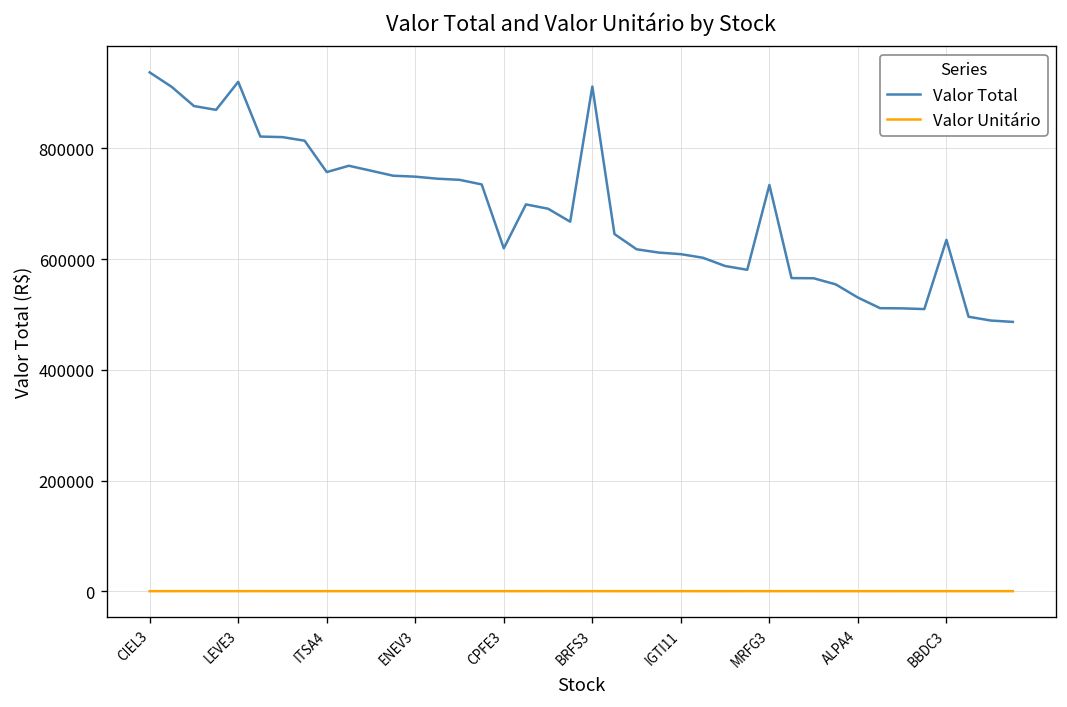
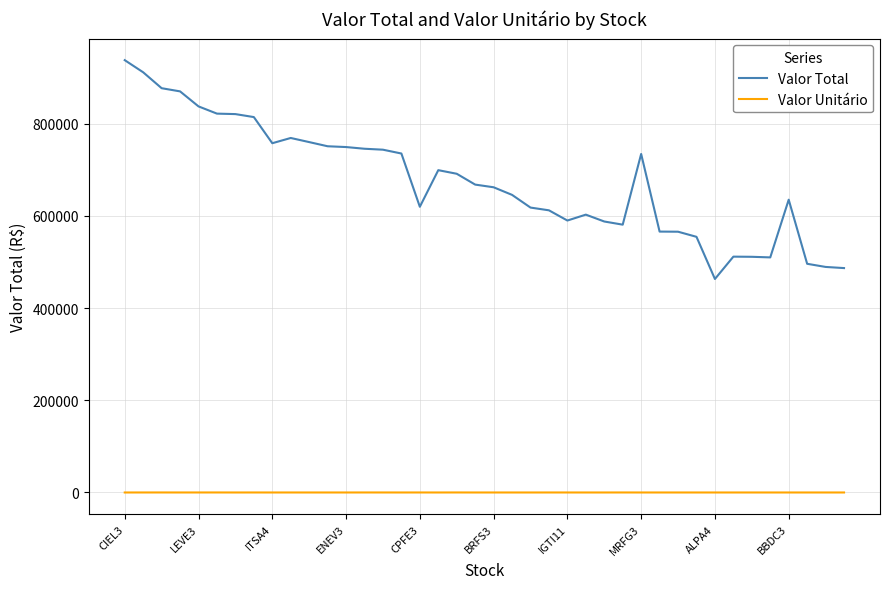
  {
    "Valor Total": {
      "CIEL3": 940000,
-     "LEVE3": 920000,
+     "LEVE3": 840000,
      "ITSA4": 760000,
      "ENEV3": 750000,
      "CPFE3": 620000,
-     "BRFS3": 910000,
-     "IGTI11": 610000,
+     "BRFS3": 660000,
+     "IGTI11": 590000,
      "MRFG3": 730000,
-     "ALPA4": 530000,
+     "ALPA4": 460000,
      "BBDC3": 630000
    },
    "Valor Unitário": {
      "CIEL3": 0,
      "LEVE3": 0,
      "ITSA4": 0,
      "ENEV3": 0,
      "CPFE3": 0,
      "BRFS3": 0,
      "IGTI11": 0,
      "MRFG3": 0,
      "ALPA4": 0,
      "BBDC3": 0
    }
  }
